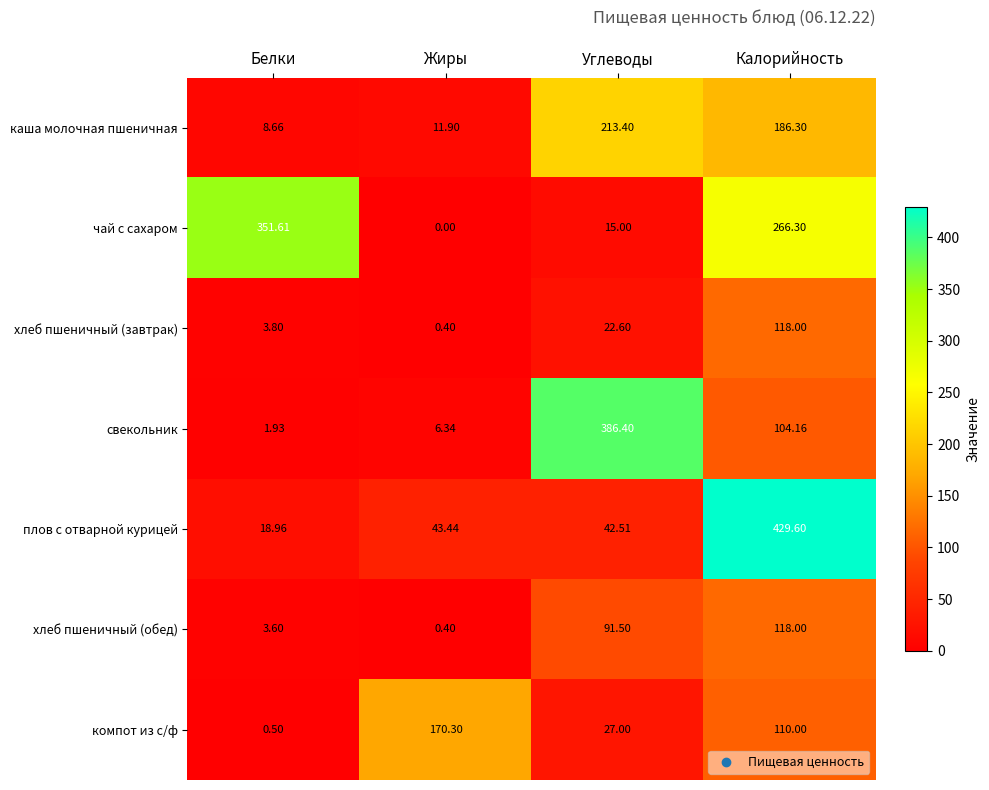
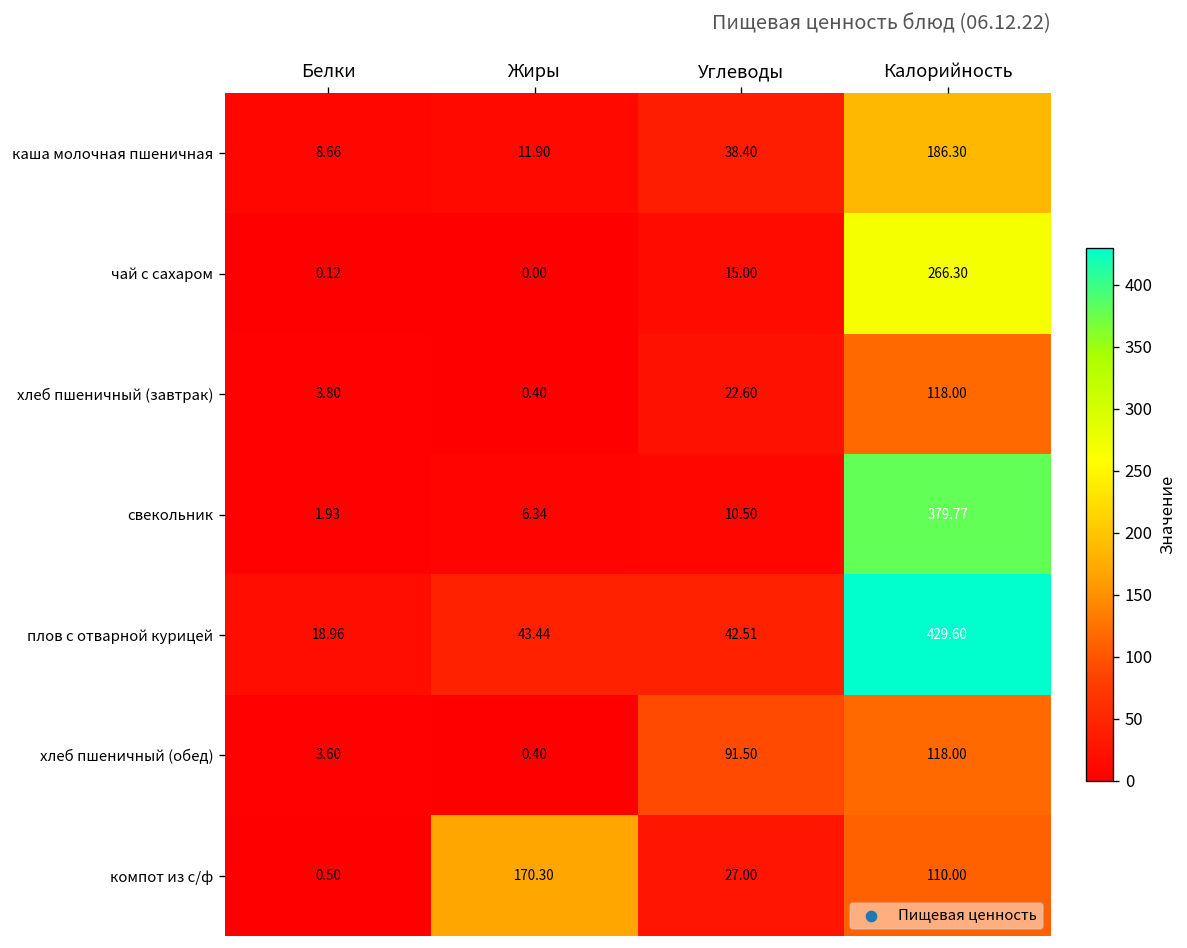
  {
    "каша молочная пшеничная": {
      "Белки": 8.66,
      "Жиры": 11.90,
-     "Углеводы": 213.40,
+     "Углеводы": 38.40,
      "Калорийность": 186.30
    },
    "чай с сахаром": {
-     "Белки": 351.61,
+     "Белки": 0.12,
      "Жиры": 0.00,
      "Углеводы": 15.00,
      "Калорийность": 266.30
    },
    "хлеб пшеничный (завтрак)": {
      "Белки": 3.80,
      "Жиры": 0.40,
      "Углеводы": 22.60,
      "Калорийность": 118.00
    },
    "свекольник": {
      "Белки": 1.93,
      "Жиры": 6.34,
-     "Углеводы": 386.40,
-     "Калорийность": 104.16
+     "Углеводы": 10.50,
+     "Калорийность": 379.77
    },
    "плов с отварной курицей": {
      "Белки": 18.96,
      "Жиры": 43.44,
      "Углеводы": 42.51,
      "Калорийность": 429.60
    },
    "хлеб пшеничный (обед)": {
      "Белки": 3.60,
      "Жиры": 0.40,
      "Углеводы": 91.50,
      "Калорийность": 118.00
    },
    "компот из с/ф": {
      "Белки": 0.50,
      "Жиры": 170.30,
      "Углеводы": 27.00,
      "Калорийность": 110.00
    }
  }
